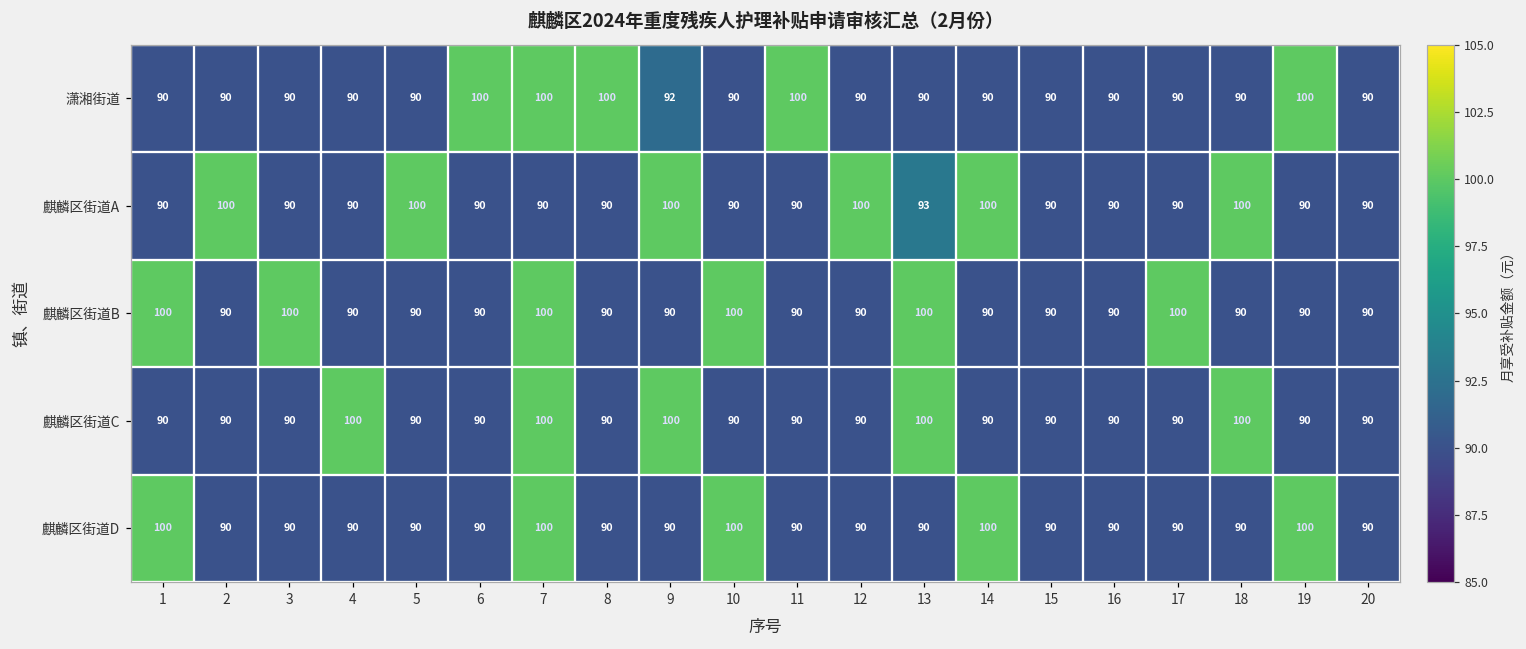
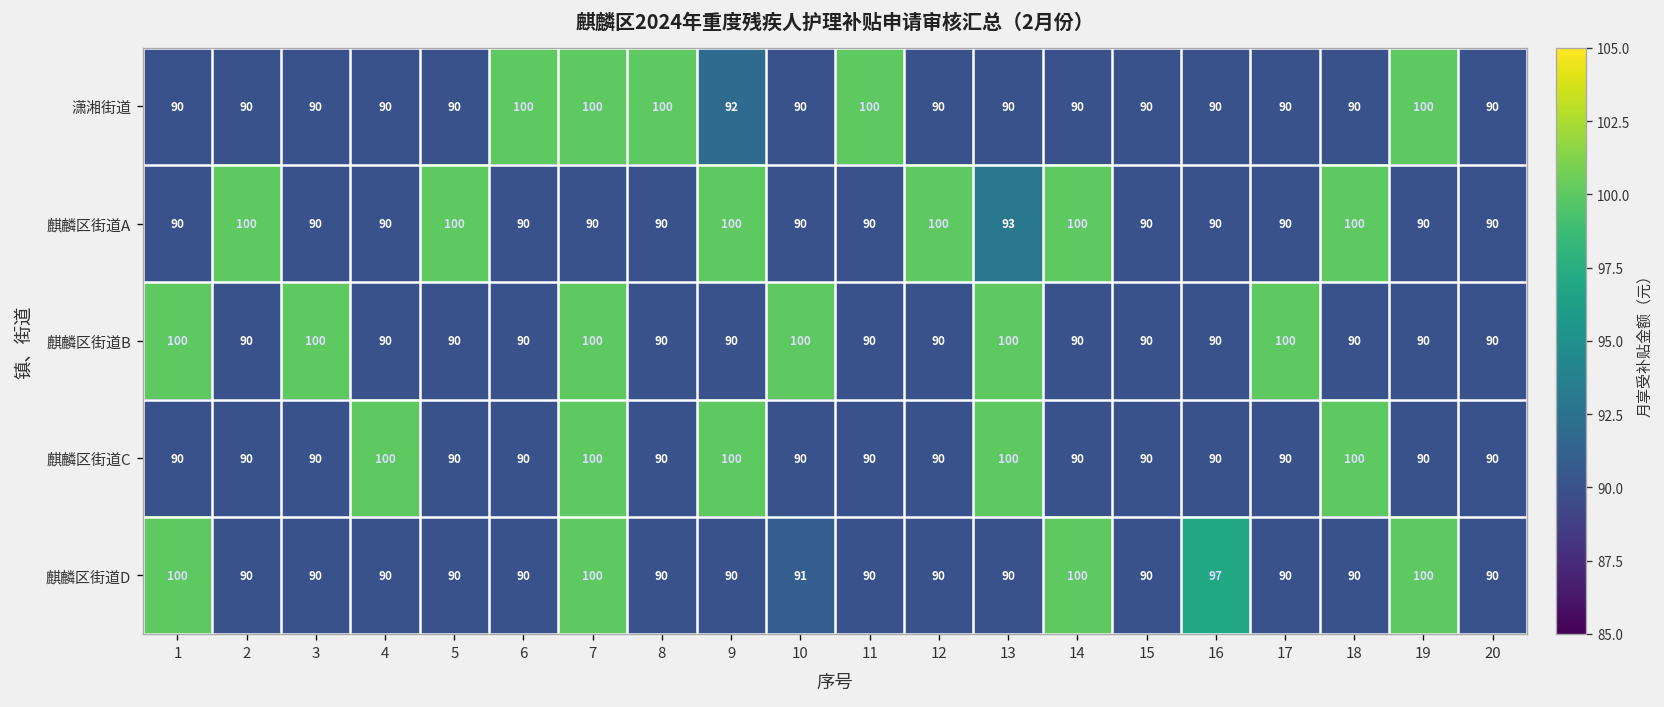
  {
    "潇湘街道": {
      "1": 90,
      "2": 90,
      "3": 90,
      "4": 90,
      "5": 90,
      "6": 100,
      "7": 100,
      "8": 100,
      "9": 92,
      "10": 90,
      "11": 100,
      "12": 90,
      "13": 90,
      "14": 90,
      "15": 90,
      "16": 90,
      "17": 90,
      "18": 90,
      "19": 100,
      "20": 90
    },
    "麒麟区街道A": {
      "1": 90,
      "2": 100,
      "3": 90,
      "4": 90,
      "5": 100,
      "6": 90,
      "7": 90,
      "8": 90,
      "9": 100,
      "10": 90,
      "11": 90,
      "12": 100,
      "13": 93,
      "14": 100,
      "15": 90,
      "16": 90,
      "17": 90,
      "18": 100,
      "19": 90,
      "20": 90
    },
    "麒麟区街道B": {
      "1": 100,
      "2": 90,
      "3": 100,
      "4": 90,
      "5": 90,
      "6": 90,
      "7": 100,
      "8": 90,
      "9": 90,
      "10": 100,
      "11": 90,
      "12": 90,
      "13": 100,
      "14": 90,
      "15": 90,
      "16": 90,
      "17": 100,
      "18": 90,
      "19": 90,
      "20": 90
    },
    "麒麟区街道C": {
      "1": 90,
      "2": 90,
      "3": 90,
      "4": 100,
      "5": 90,
      "6": 90,
      "7": 100,
      "8": 90,
      "9": 100,
      "10": 90,
      "11": 90,
      "12": 90,
      "13": 100,
      "14": 90,
      "15": 90,
      "16": 90,
      "17": 90,
      "18": 100,
      "19": 90,
      "20": 90
    },
    "麒麟区街道D": {
      "1": 100,
      "2": 90,
      "3": 90,
      "4": 90,
      "5": 90,
      "6": 90,
      "7": 100,
      "8": 90,
      "9": 90,
-     "10": 100,
+     "10": 91,
      "11": 90,
      "12": 90,
      "13": 90,
      "14": 100,
      "15": 90,
-     "16": 90,
+     "16": 97,
      "17": 90,
      "18": 90,
      "19": 100,
      "20": 90
    }
  }
